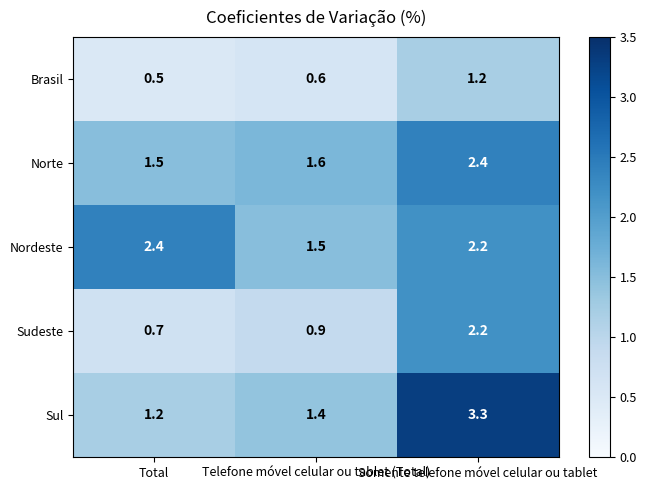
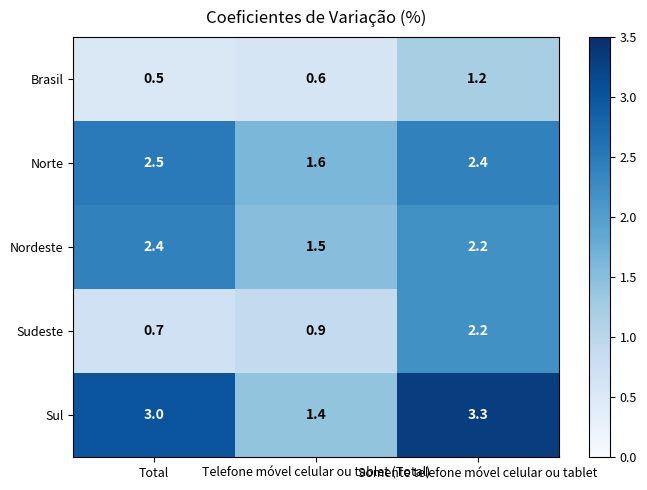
  {
    "Brasil": {
      "Total": 0.5
    },
    "Norte": {
-     "Total": 1.5
+     "Total": 2.5
    },
    "Nordeste": {
      "Total": 2.4
    },
    "Sudeste": {
      "Total": 0.7
    },
    "Sul": {
-     "Total": 1.2
+     "Total": 3.0
    }
  }
